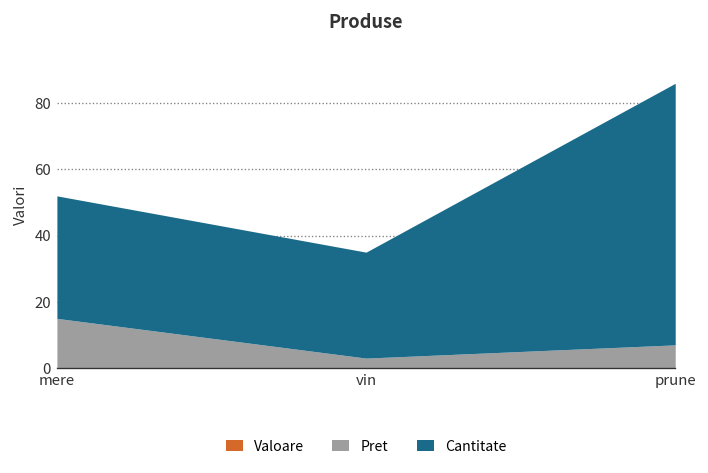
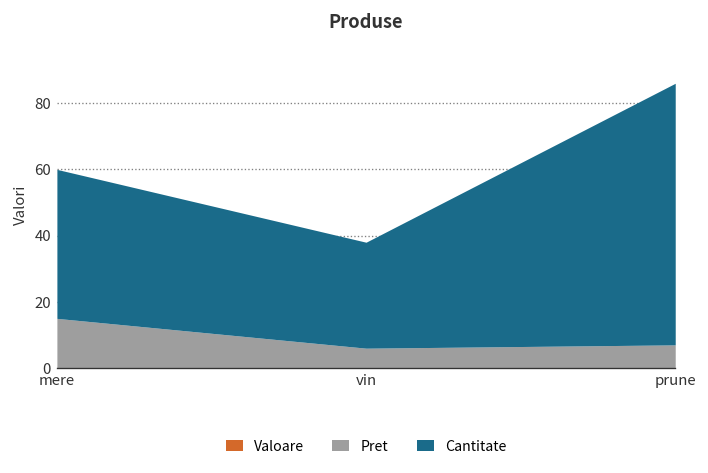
  {
    "Pret": {
-     "vin": 3
+     "vin": 6
    },
    "Cantitate": {
-     "mere": 37,
+     "mere": 45,
      "vin": 32,
      "prune": 79
    }
  }
